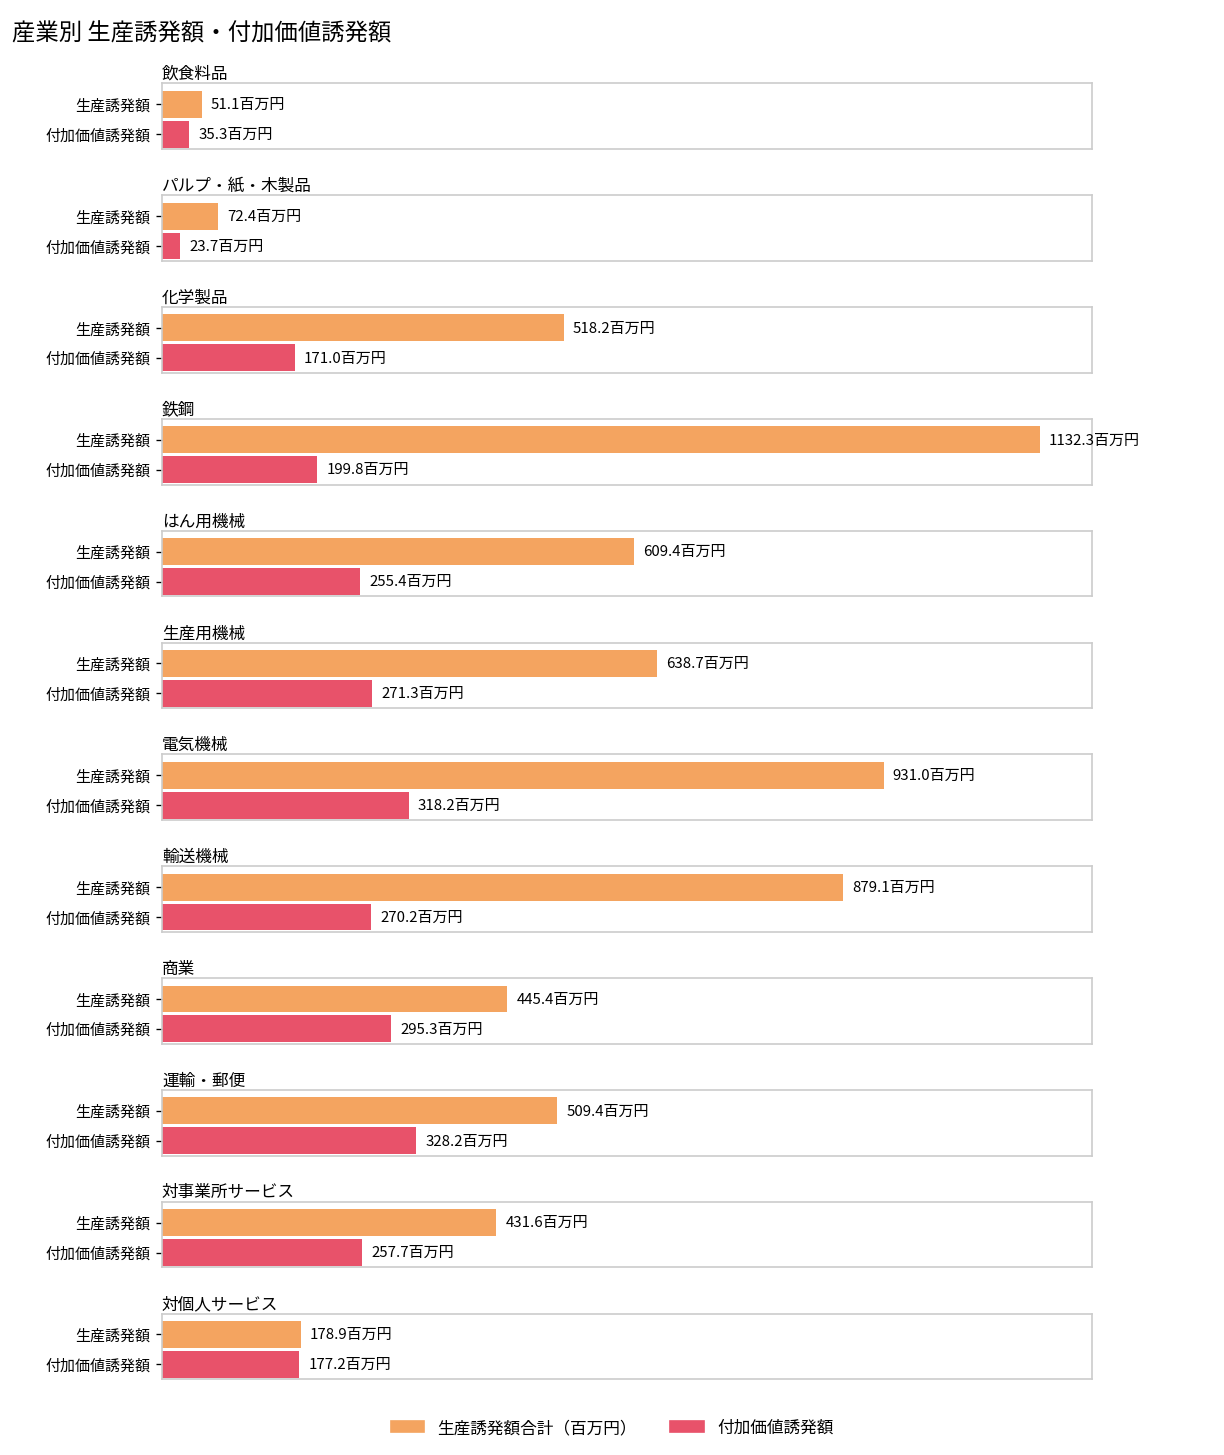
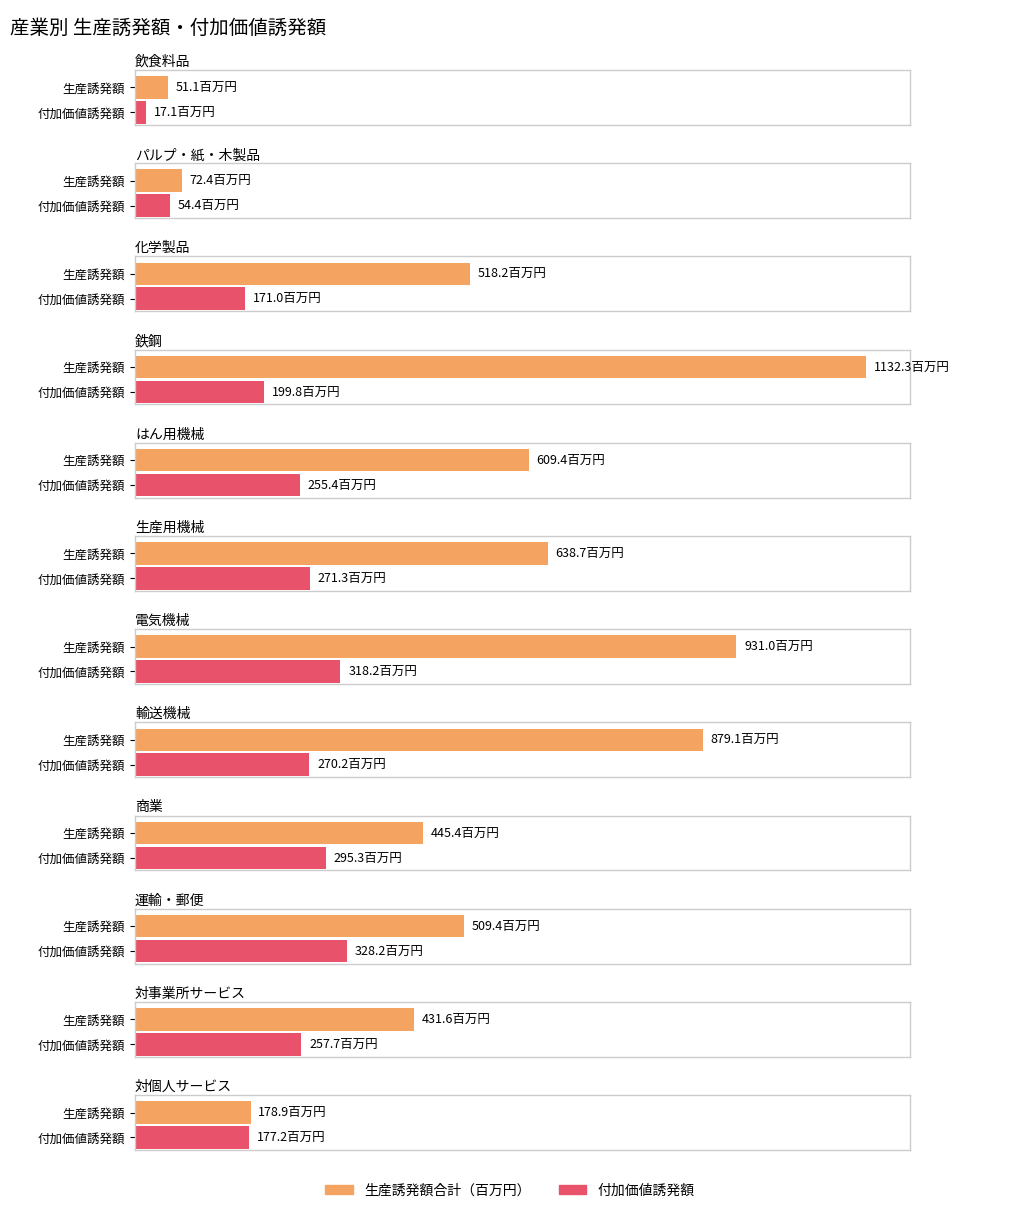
  {
    "飲食料品": {
      "生産誘発額": 51.1,
-     "付加価値誘発額": 35.3
+     "付加価値誘発額": 17.1
    },
    "パルプ・紙・木製品": {
      "生産誘発額": 72.4,
-     "付加価値誘発額": 23.7
+     "付加価値誘発額": 54.4
    },
    "化学製品": {
      "生産誘発額": 518.2,
      "付加価値誘発額": 171.0
    },
    "鉄鋼": {
      "生産誘発額": 1132.3,
      "付加価値誘発額": 199.8
    },
    "はん用機械": {
      "生産誘発額": 609.4,
      "付加価値誘発額": 255.4
    },
    "生産用機械": {
      "生産誘発額": 638.7,
      "付加価値誘発額": 271.3
    },
    "電気機械": {
      "生産誘発額": 931.0,
      "付加価値誘発額": 318.2
    },
    "輸送機械": {
      "生産誘発額": 879.1,
      "付加価値誘発額": 270.2
    },
    "商業": {
      "生産誘発額": 445.4,
      "付加価値誘発額": 295.3
    },
    "運輸・郵便": {
      "生産誘発額": 509.4,
      "付加価値誘発額": 328.2
    },
    "対事業所サービス": {
      "生産誘発額": 431.6,
      "付加価値誘発額": 257.7
    },
    "対個人サービス": {
      "生産誘発額": 178.9,
      "付加価値誘発額": 177.2
    }
  }
